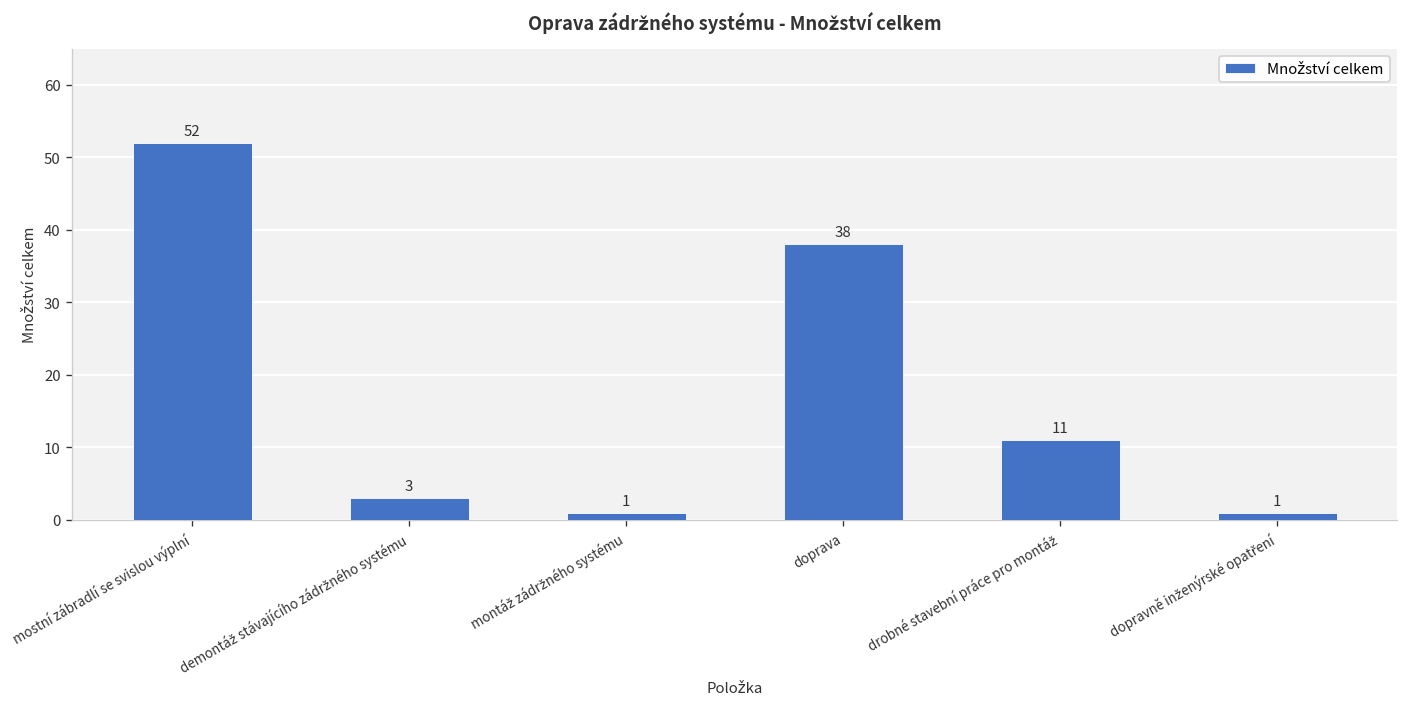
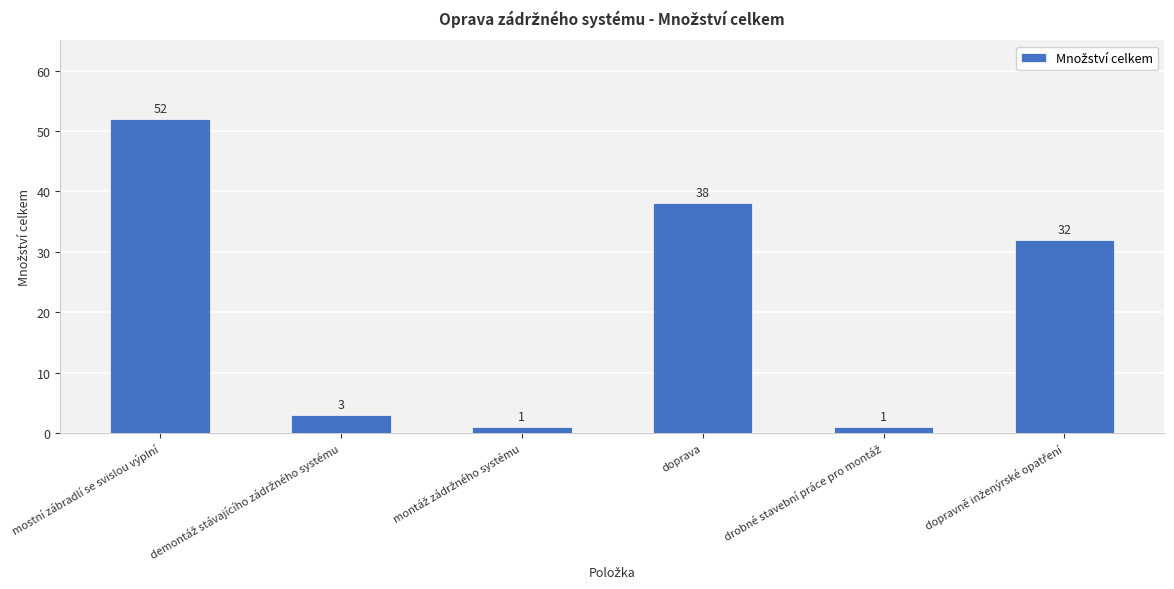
  {
    "mostní zábradlí se svislou výplní": 52,
    "demontáž stávajícího zádržného systému": 3,
    "montáž zádržného systému": 1,
    "doprava": 38,
-   "drobné stavební práce pro montáž": 11,
-   "dopravně inženýrské opatření": 1
+   "drobné stavební práce pro montáž": 1,
+   "dopravně inženýrské opatření": 32
  }
